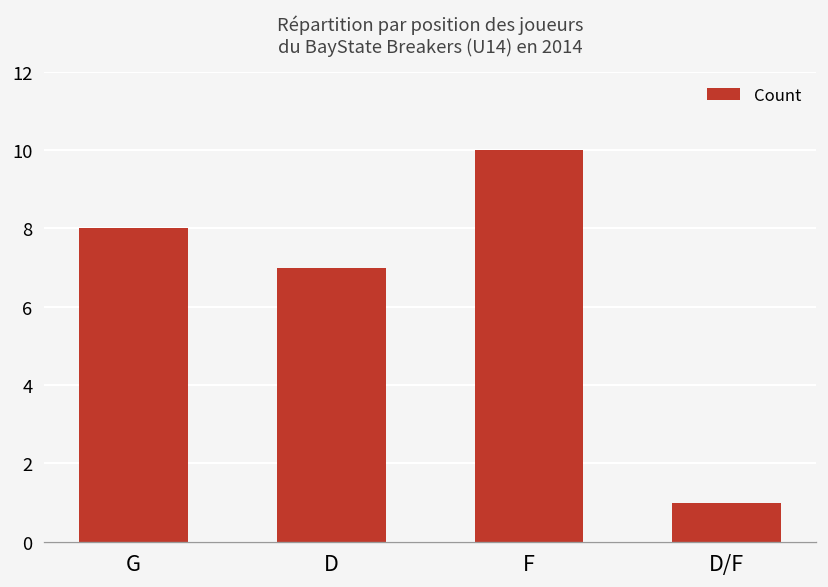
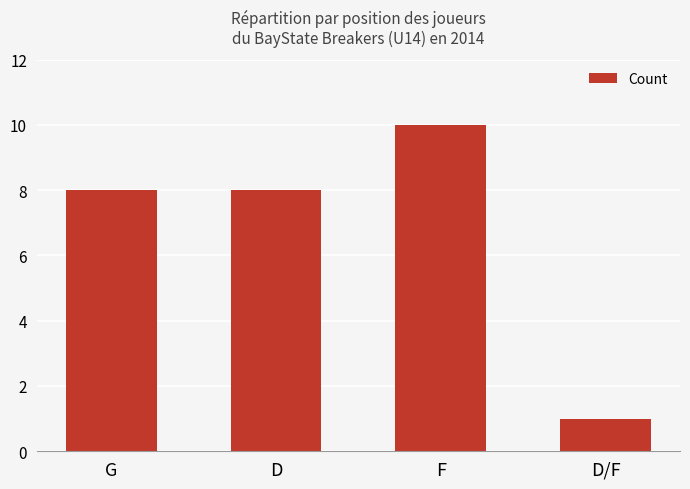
  {
    "G": 8,
-   "D": 7,
+   "D": 8,
    "F": 10,
    "D/F": 1
  }
